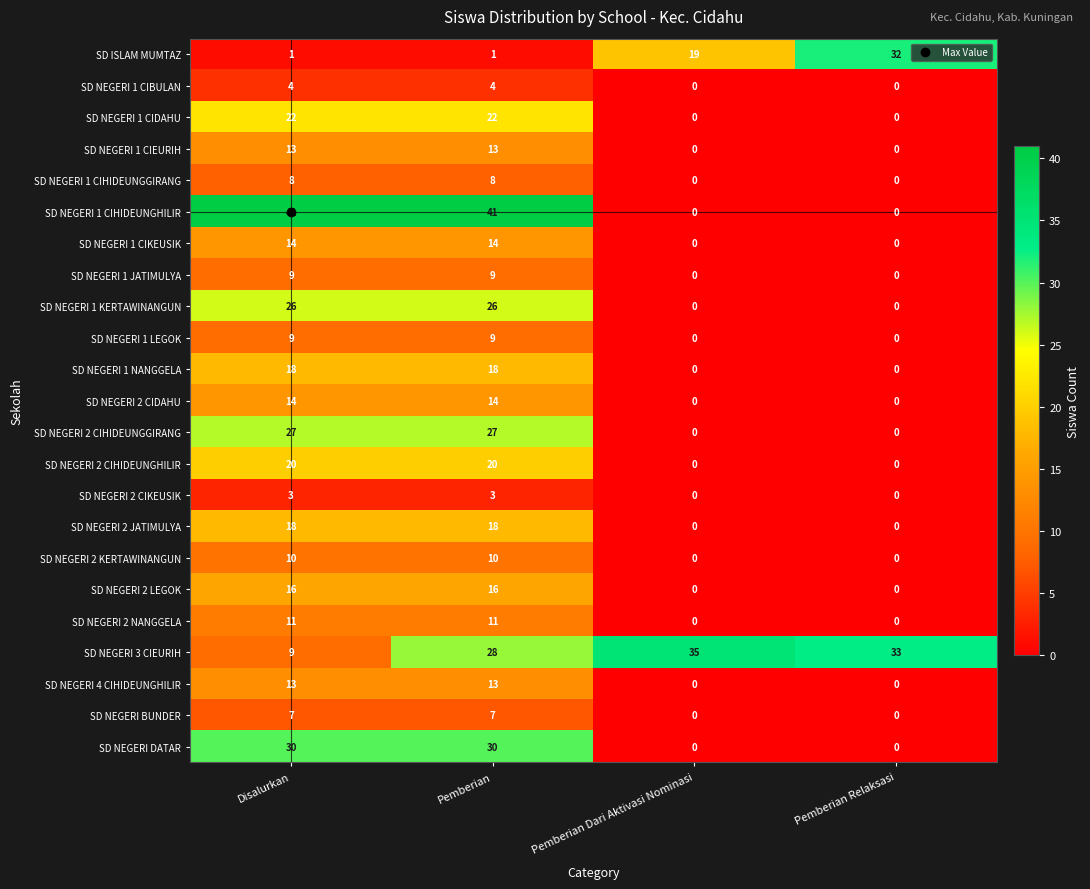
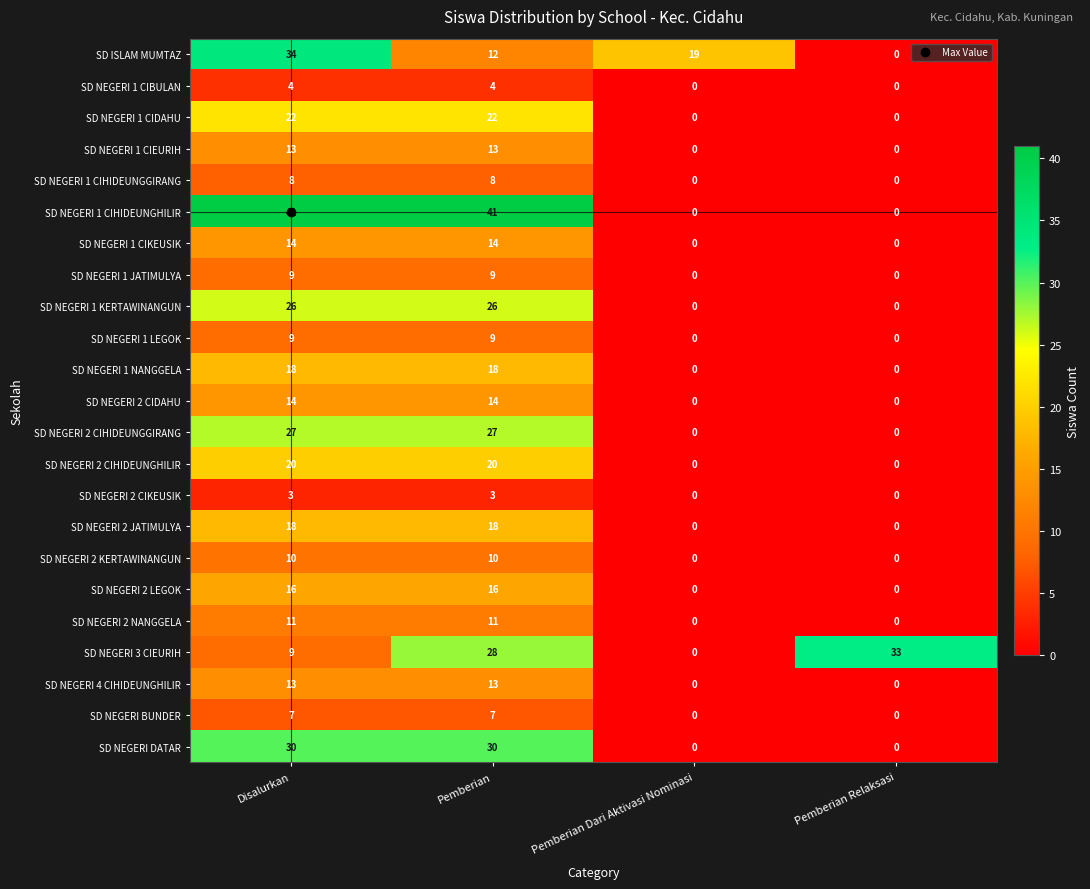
  {
    "SD ISLAM MUMTAZ": {
-     "Disalurkan": 1,
-     "Pemberian": 1,
+     "Disalurkan": 34,
+     "Pemberian": 12,
      "Pemberian Dari Aktivasi Nominasi": 19,
-     "Pemberian Relaksasi": 32
+     "Pemberian Relaksasi": 0
    },
    "SD NEGERI 1 CIBULAN": {
      "Disalurkan": 4,
      "Pemberian": 4,
      "Pemberian Dari Aktivasi Nominasi": 0,
      "Pemberian Relaksasi": 0
    },
    "SD NEGERI 1 CIDAHU": {
      "Disalurkan": 22,
      "Pemberian": 22,
      "Pemberian Dari Aktivasi Nominasi": 0,
      "Pemberian Relaksasi": 0
    },
    "SD NEGERI 1 CIEURIH": {
      "Disalurkan": 13,
      "Pemberian": 13,
      "Pemberian Dari Aktivasi Nominasi": 0,
      "Pemberian Relaksasi": 0
    },
    "SD NEGERI 1 CIHIDEUNGGIRANG": {
      "Disalurkan": 8,
      "Pemberian": 8,
      "Pemberian Dari Aktivasi Nominasi": 0,
      "Pemberian Relaksasi": 0
    },
    "SD NEGERI 1 CIHIDEUNGHILIR": {
      "Pemberian": 41,
      "Pemberian Dari Aktivasi Nominasi": 0,
      "Pemberian Relaksasi": 0
    },
    "SD NEGERI 1 CIKEUSIK": {
      "Disalurkan": 14,
      "Pemberian": 14,
      "Pemberian Dari Aktivasi Nominasi": 0,
      "Pemberian Relaksasi": 0
    },
    "SD NEGERI 1 JATIMULYA": {
      "Disalurkan": 9,
      "Pemberian": 9,
      "Pemberian Dari Aktivasi Nominasi": 0,
      "Pemberian Relaksasi": 0
    },
    "SD NEGERI 1 KERTAWINANGUN": {
      "Disalurkan": 26,
      "Pemberian": 26,
      "Pemberian Dari Aktivasi Nominasi": 0,
      "Pemberian Relaksasi": 0
    },
    "SD NEGERI 1 LEGOK": {
      "Disalurkan": 9,
      "Pemberian": 9,
      "Pemberian Dari Aktivasi Nominasi": 0,
      "Pemberian Relaksasi": 0
    },
    "SD NEGERI 1 NANGGELA": {
      "Disalurkan": 18,
      "Pemberian": 18,
      "Pemberian Dari Aktivasi Nominasi": 0,
      "Pemberian Relaksasi": 0
    },
    "SD NEGERI 2 CIDAHU": {
      "Disalurkan": 14,
      "Pemberian": 14,
      "Pemberian Dari Aktivasi Nominasi": 0,
      "Pemberian Relaksasi": 0
    },
    "SD NEGERI 2 CIHIDEUNGGIRANG": {
      "Disalurkan": 27,
      "Pemberian": 27,
      "Pemberian Dari Aktivasi Nominasi": 0,
      "Pemberian Relaksasi": 0
    },
    "SD NEGERI 2 CIHIDEUNGHILIR": {
      "Disalurkan": 20,
      "Pemberian": 20,
      "Pemberian Dari Aktivasi Nominasi": 0,
      "Pemberian Relaksasi": 0
    },
    "SD NEGERI 2 CIKEUSIK": {
      "Disalurkan": 3,
      "Pemberian": 3,
      "Pemberian Dari Aktivasi Nominasi": 0,
      "Pemberian Relaksasi": 0
    },
    "SD NEGERI 2 JATIMULYA": {
      "Disalurkan": 18,
      "Pemberian": 18,
      "Pemberian Dari Aktivasi Nominasi": 0,
      "Pemberian Relaksasi": 0
    },
    "SD NEGERI 2 KERTAWINANGUN": {
      "Disalurkan": 10,
      "Pemberian": 10,
      "Pemberian Dari Aktivasi Nominasi": 0,
      "Pemberian Relaksasi": 0
    },
    "SD NEGERI 2 LEGOK": {
      "Disalurkan": 16,
      "Pemberian": 16,
      "Pemberian Dari Aktivasi Nominasi": 0,
      "Pemberian Relaksasi": 0
    },
    "SD NEGERI 2 NANGGELA": {
      "Disalurkan": 11,
      "Pemberian": 11,
      "Pemberian Dari Aktivasi Nominasi": 0,
      "Pemberian Relaksasi": 0
    },
    "SD NEGERI 3 CIEURIH": {
      "Disalurkan": 9,
      "Pemberian": 28,
-     "Pemberian Dari Aktivasi Nominasi": 35,
+     "Pemberian Dari Aktivasi Nominasi": 0,
      "Pemberian Relaksasi": 33
    },
    "SD NEGERI 4 CIHIDEUNGHILIR": {
      "Disalurkan": 13,
      "Pemberian": 13,
      "Pemberian Dari Aktivasi Nominasi": 0,
      "Pemberian Relaksasi": 0
    },
    "SD NEGERI BUNDER": {
      "Disalurkan": 7,
      "Pemberian": 7,
      "Pemberian Dari Aktivasi Nominasi": 0,
      "Pemberian Relaksasi": 0
    },
    "SD NEGERI DATAR": {
      "Disalurkan": 30,
      "Pemberian": 30,
      "Pemberian Dari Aktivasi Nominasi": 0,
      "Pemberian Relaksasi": 0
    }
  }
